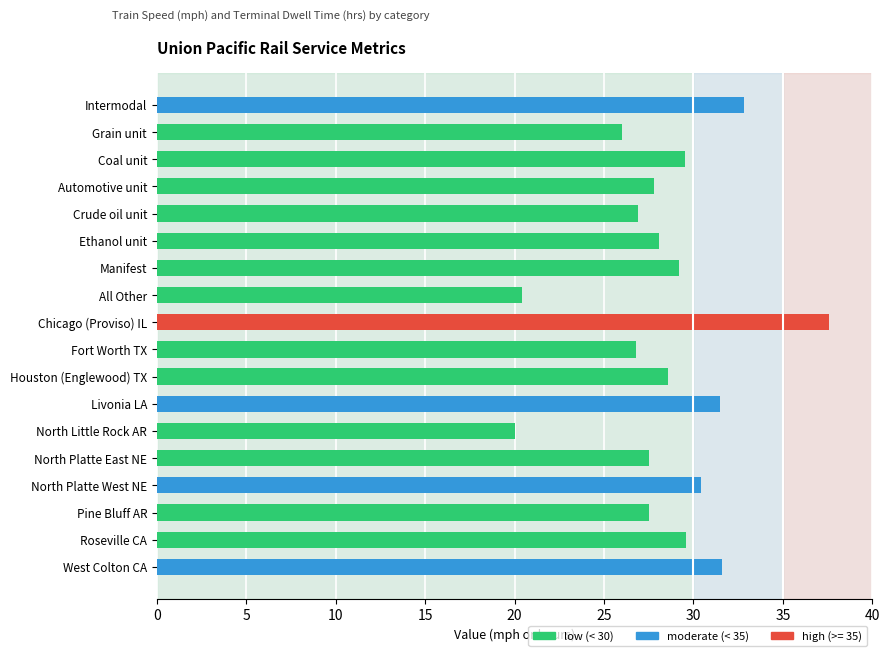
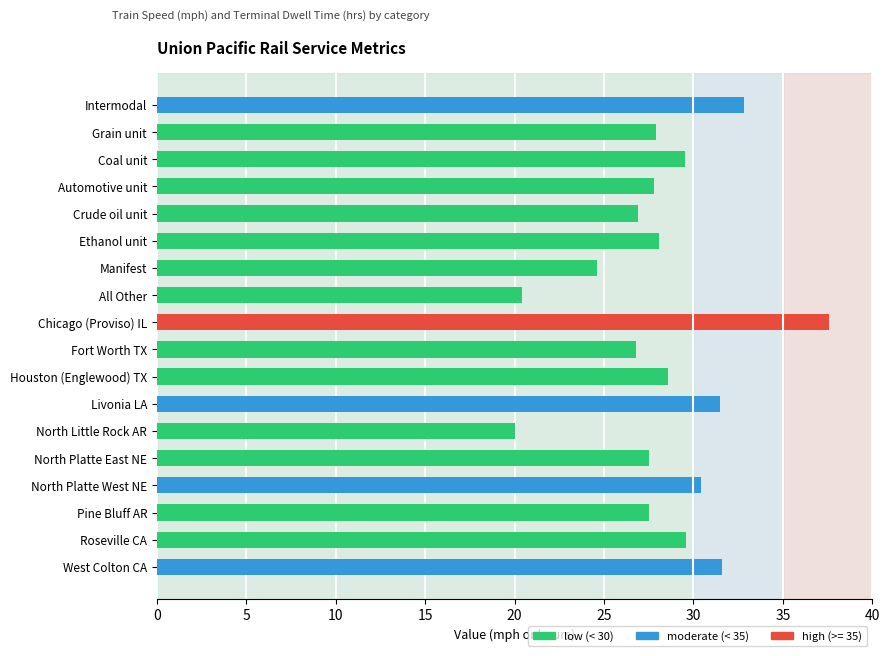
  {
    "low (< 30)": {
-     "Grain unit": 26.0,
+     "Grain unit": 27.9,
      "Coal unit": 29.5,
      "Automotive unit": 27.8,
      "Crude oil unit": 26.9,
      "Ethanol unit": 28.1,
-     "Manifest": 29.2,
+     "Manifest": 24.6,
      "All Other": 20.4,
      "Fort Worth TX": 26.8,
      "Houston (Englewood) TX": 28.6,
      "North Little Rock AR": 20.0,
      "North Platte East NE": 27.5,
      "Pine Bluff AR": 27.5,
      "Roseville CA": 29.6
    },
    "moderate (< 35)": {
      "Intermodal": 32.8,
      "Livonia LA": 31.5,
      "North Platte West NE": 30.4,
      "West Colton CA": 31.6
    },
    "high (>= 35)": {
      "Chicago (Proviso) IL": 37.6
    }
  }
